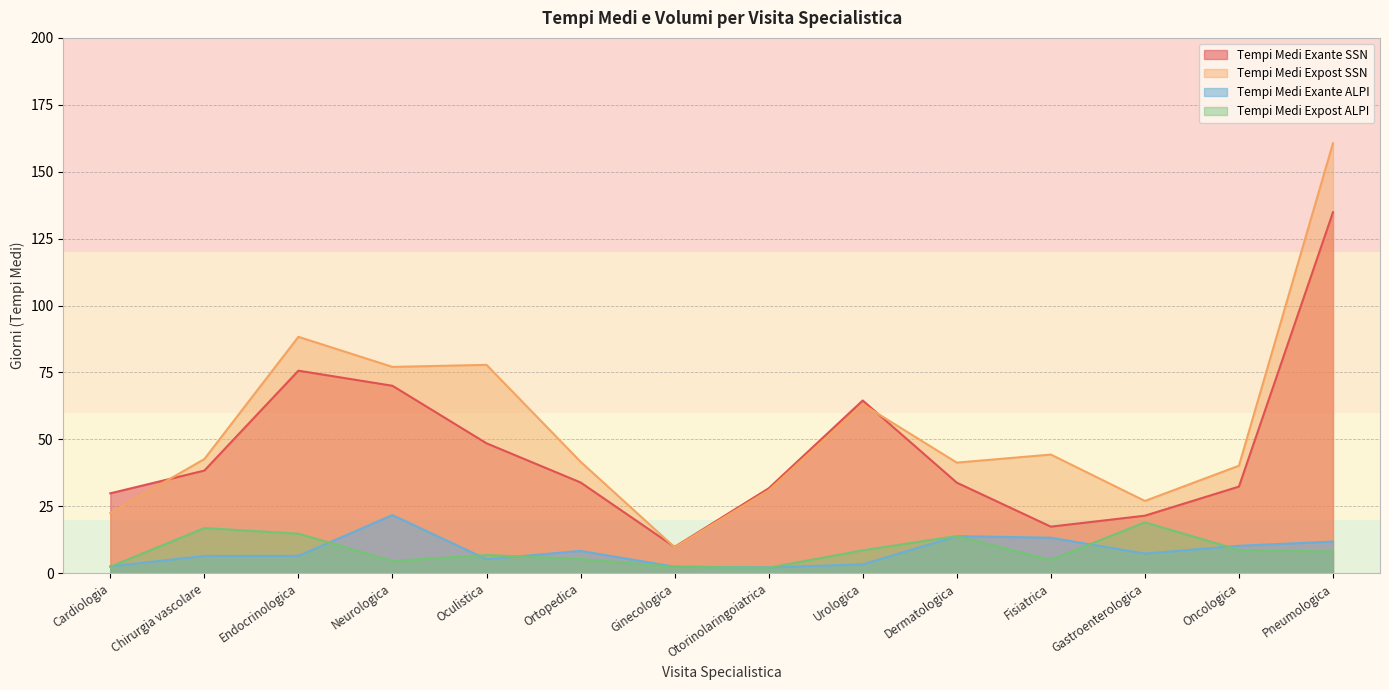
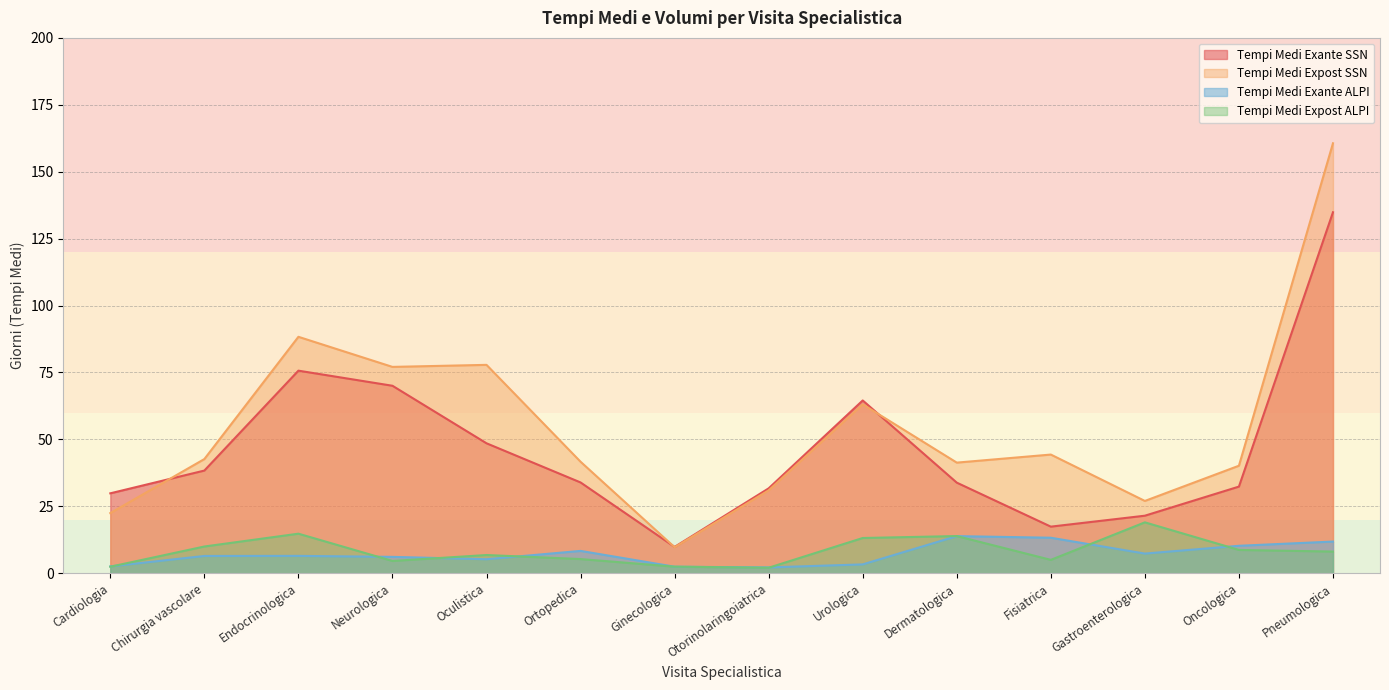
  {
    "Tempi Medi Exante SSN": {
      "Cardiologia": 30,
      "Chirurgia vascolare": 38,
      "Endocrinologica": 76,
      "Neurologica": 70,
      "Oculistica": 49,
      "Ortopedica": 34,
      "Urologica": 65,
      "Dermatologica": 34,
      "Fisiatrica": 17,
      "Gastroenterologica": 22,
      "Oncologica": 32,
      "Pneumologica": 135
    },
    "Tempi Medi Expost SSN": {
      "Cardiologia": 22,
      "Chirurgia vascolare": 43,
      "Endocrinologica": 88,
      "Neurologica": 77,
      "Oculistica": 78,
      "Ortopedica": 42,
      "Urologica": 63,
      "Dermatologica": 41,
      "Fisiatrica": 44,
      "Gastroenterologica": 27,
      "Oncologica": 40,
      "Pneumologica": 161
    },
    "Tempi Medi Exante ALPI": {
      "Chirurgia vascolare": 6,
      "Endocrinologica": 6,
-     "Neurologica": 22,
+     "Neurologica": 6,
      "Oculistica": 5,
      "Ortopedica": 8,
      "Urologica": 3,
      "Fisiatrica": 13,
      "Gastroenterologica": 7,
      "Oncologica": 10,
      "Pneumologica": 12
    },
    "Tempi Medi Expost ALPI": {
-     "Chirurgia vascolare": 17,
+     "Chirurgia vascolare": 10,
      "Endocrinologica": 15,
      "Neurologica": 5,
      "Oculistica": 7,
      "Ortopedica": 5,
-     "Urologica": 9,
+     "Urologica": 13,
      "Fisiatrica": 5,
      "Gastroenterologica": 19,
      "Oncologica": 9,
      "Pneumologica": 8
    }
  }
